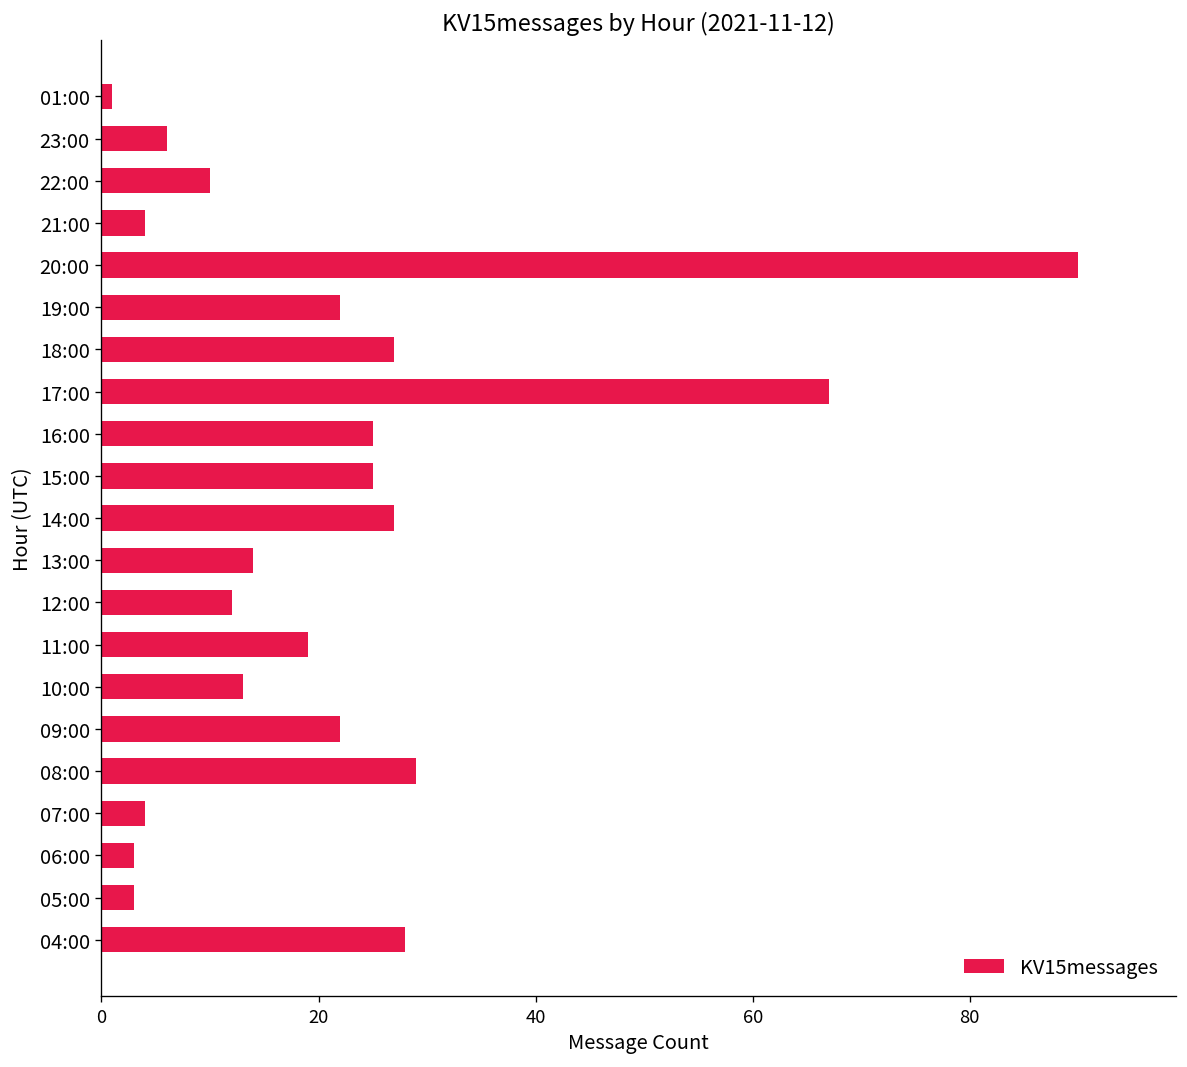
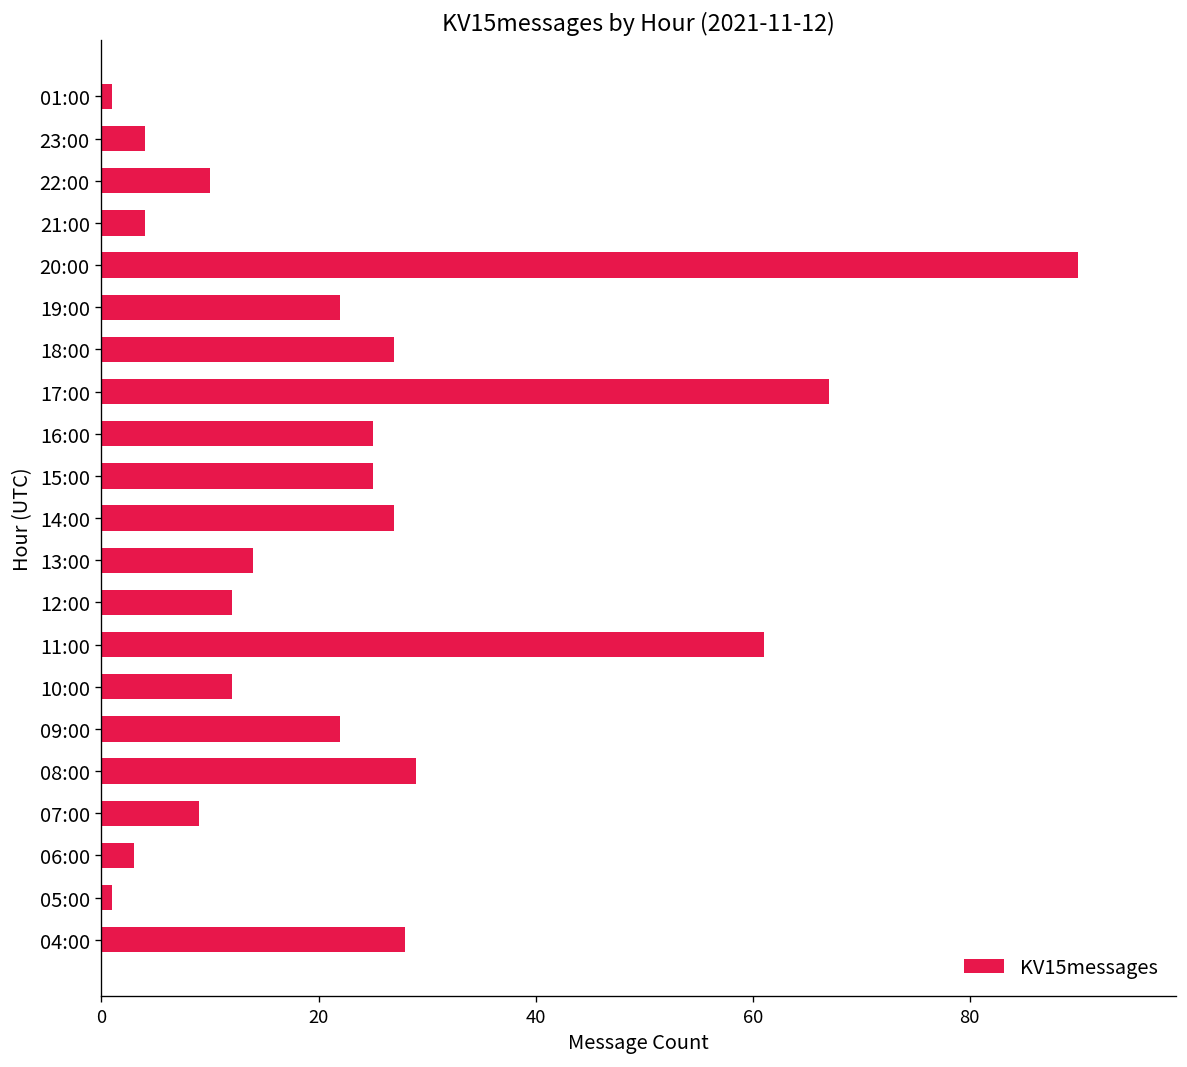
  {
    "01:00": 1,
-   "23:00": 6,
+   "23:00": 4,
    "22:00": 10,
    "21:00": 4,
    "20:00": 90,
    "19:00": 22,
    "18:00": 27,
    "17:00": 67,
    "16:00": 25,
    "15:00": 25,
    "14:00": 27,
    "13:00": 14,
    "12:00": 12,
-   "11:00": 19,
-   "10:00": 13,
+   "11:00": 61,
+   "10:00": 12,
    "09:00": 22,
    "08:00": 29,
-   "07:00": 4,
+   "07:00": 9,
    "06:00": 3,
-   "05:00": 3,
+   "05:00": 1,
    "04:00": 28
  }
